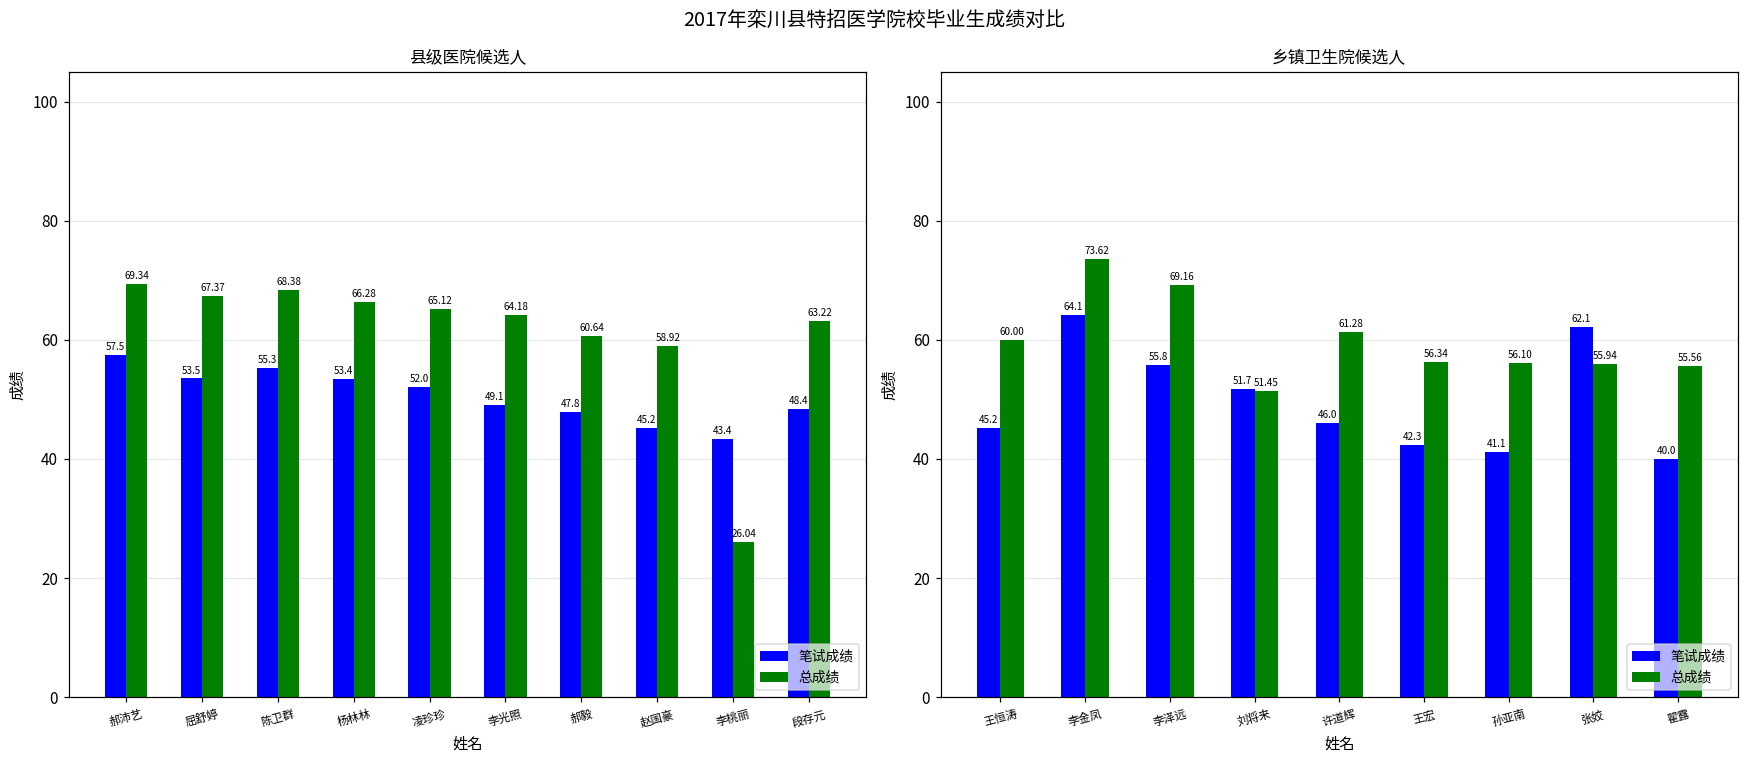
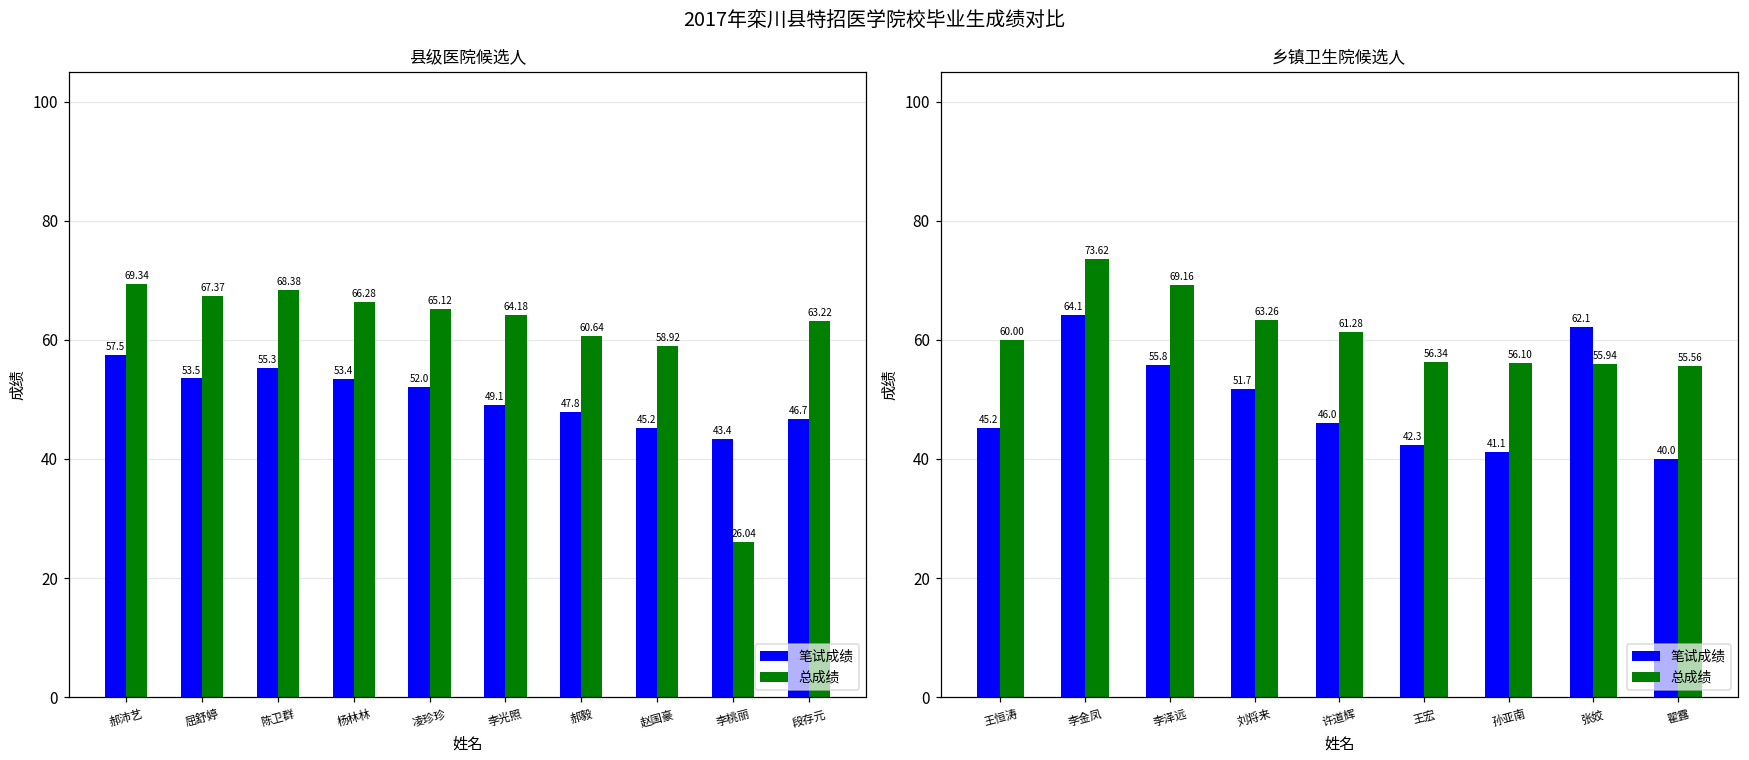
  {
    "县级医院候选人": {
      "笔试成绩": {
        "郝沛艺": 57.5,
        "屈舒婷": 53.5,
        "陈卫群": 55.3,
        "杨林林": 53.4,
        "凌珍珍": 52.0,
        "李光照": 49.1,
        "郝毅": 47.8,
        "赵国豪": 45.2,
        "李桃丽": 43.4,
-       "段存元": 48.4
+       "段存元": 46.7
      },
      "总成绩": {
        "郝沛艺": 69.34,
        "屈舒婷": 67.37,
        "陈卫群": 68.38,
        "杨林林": 66.28,
        "凌珍珍": 65.12,
        "李光照": 64.18,
        "郝毅": 60.64,
        "赵国豪": 58.92,
        "李桃丽": 26.04,
        "段存元": 63.22
      }
    },
    "乡镇卫生院候选人": {
      "笔试成绩": {
        "王恒涛": 45.2,
        "李金凤": 64.1,
        "李泽远": 55.8,
        "刘将来": 51.7,
        "许道辉": 46.0,
        "王宏": 42.3,
        "孙亚南": 41.1,
        "张姣": 62.1,
        "翟露": 40.0
      },
      "总成绩": {
        "王恒涛": 60.00,
        "李金凤": 73.62,
        "李泽远": 69.16,
-       "刘将来": 51.45,
+       "刘将来": 63.26,
        "许道辉": 61.28,
        "王宏": 56.34,
        "孙亚南": 56.10,
        "张姣": 55.94,
        "翟露": 55.56
      }
    }
  }
